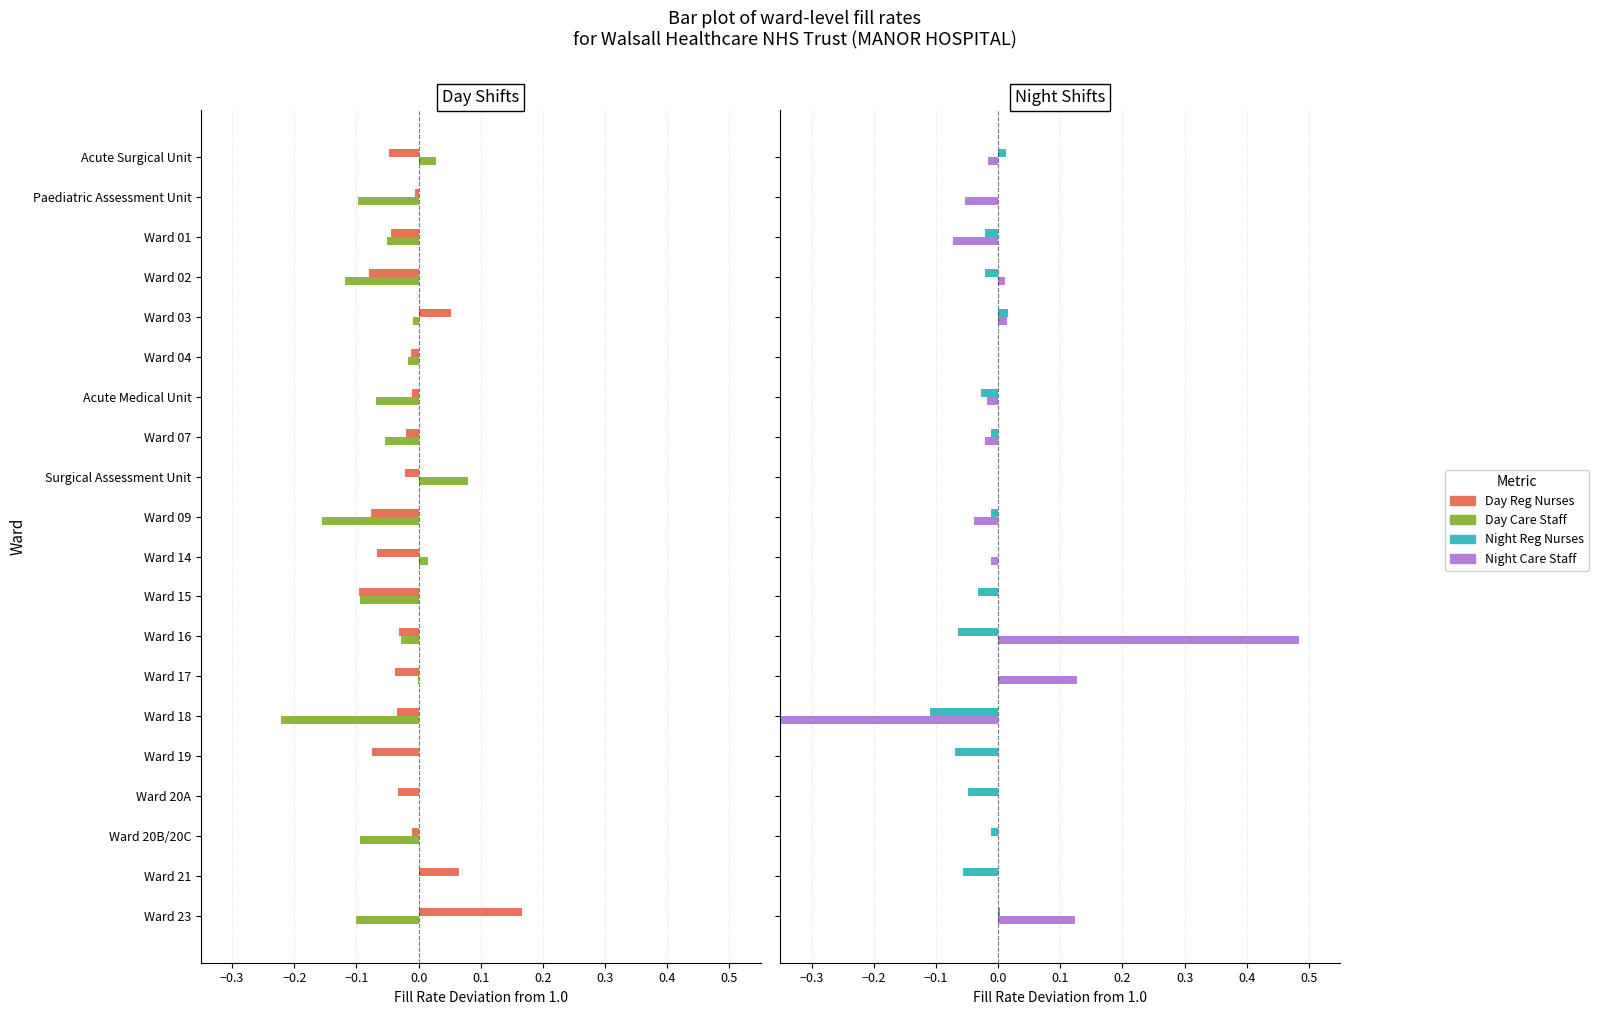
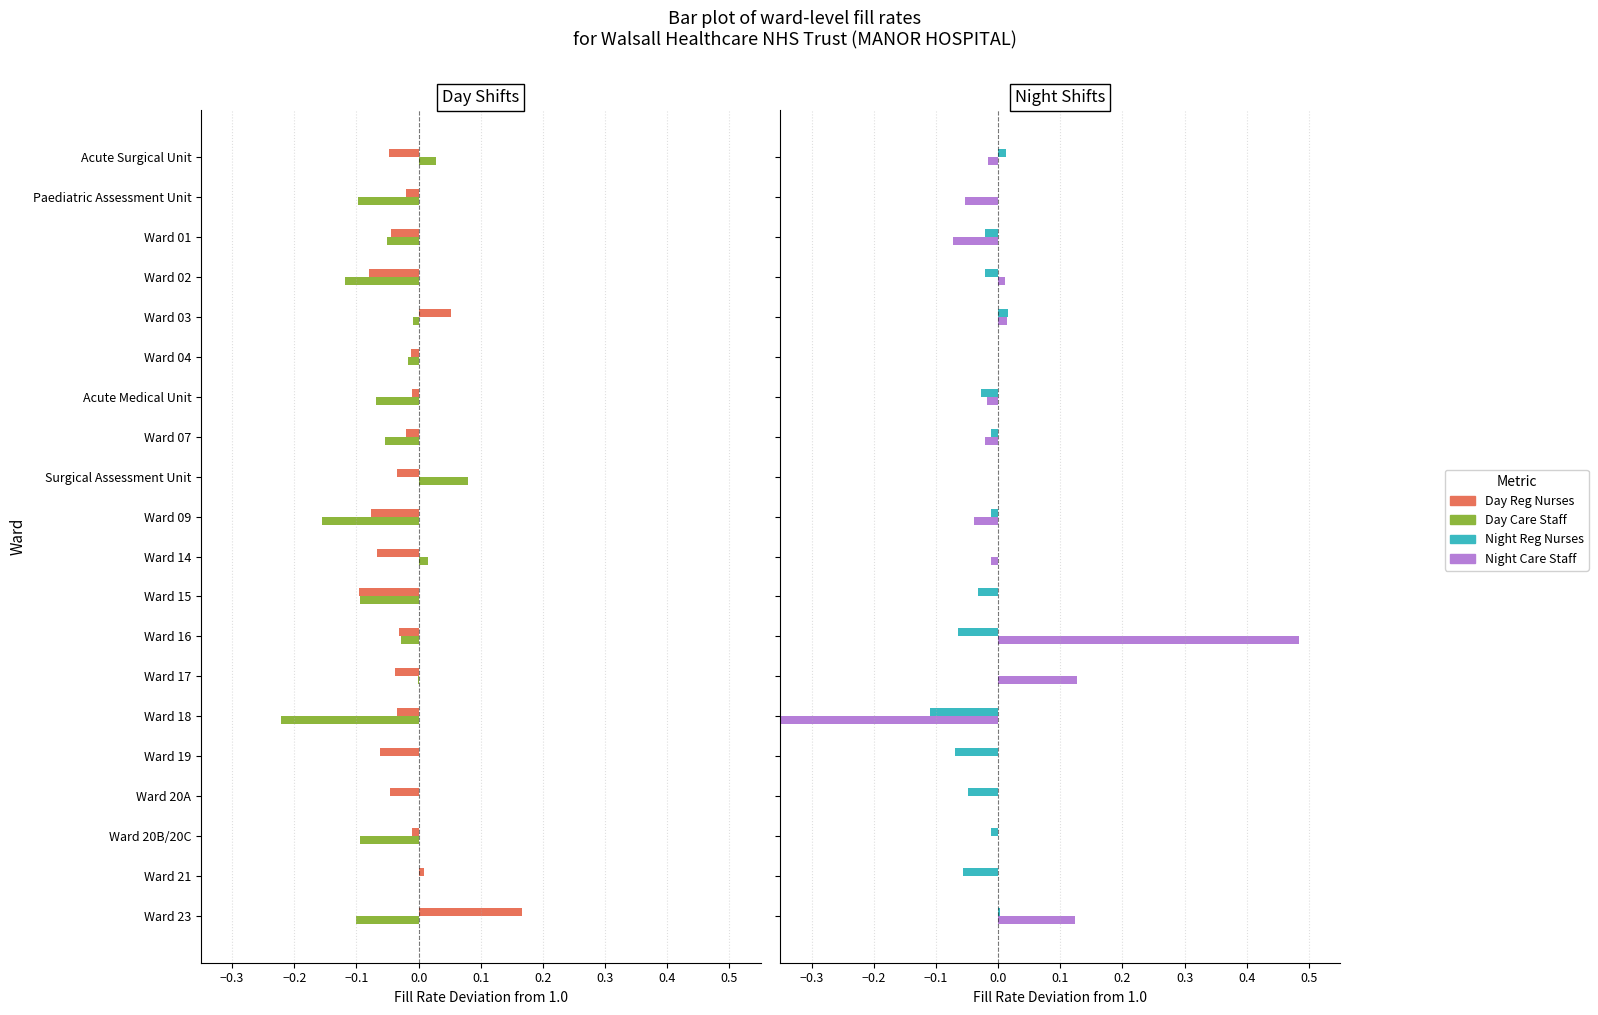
  {
    "Day Shifts": {
      "Day Reg Nurses": {
        "Acute Surgical Unit": -0.05,
-       "Paediatric Assessment Unit": -0.01,
+       "Paediatric Assessment Unit": -0.02,
        "Ward 01": -0.04,
        "Ward 02": -0.08,
        "Ward 03": 0.05,
        "Ward 04": -0.01,
        "Acute Medical Unit": -0.01,
        "Ward 07": -0.02,
-       "Surgical Assessment Unit": -0.02,
+       "Surgical Assessment Unit": -0.03,
        "Ward 09": -0.08,
        "Ward 14": -0.07,
        "Ward 15": -0.10,
        "Ward 16": -0.03,
        "Ward 17": -0.04,
        "Ward 18": -0.04,
-       "Ward 19": -0.07,
-       "Ward 20A": -0.03,
+       "Ward 19": -0.06,
+       "Ward 20A": -0.05,
        "Ward 20B/20C": -0.01,
-       "Ward 21": 0.06,
+       "Ward 21": 0.01,
        "Ward 23": 0.17
      },
      "Day Care Staff": {
        "Acute Surgical Unit": 0.03,
        "Paediatric Assessment Unit": -0.10,
        "Ward 01": -0.05,
        "Ward 02": -0.12,
        "Ward 03": -0.01,
        "Ward 04": -0.02,
        "Acute Medical Unit": -0.07,
        "Ward 07": -0.05,
        "Surgical Assessment Unit": 0.08,
        "Ward 09": -0.16,
        "Ward 14": 0.02,
        "Ward 15": -0.09,
        "Ward 16": -0.03,
        "Ward 18": -0.22,
        "Ward 19": 0.00,
        "Ward 20A": 0.00,
        "Ward 20B/20C": -0.09,
        "Ward 21": 0.00,
        "Ward 23": -0.10
      }
    }
  }
